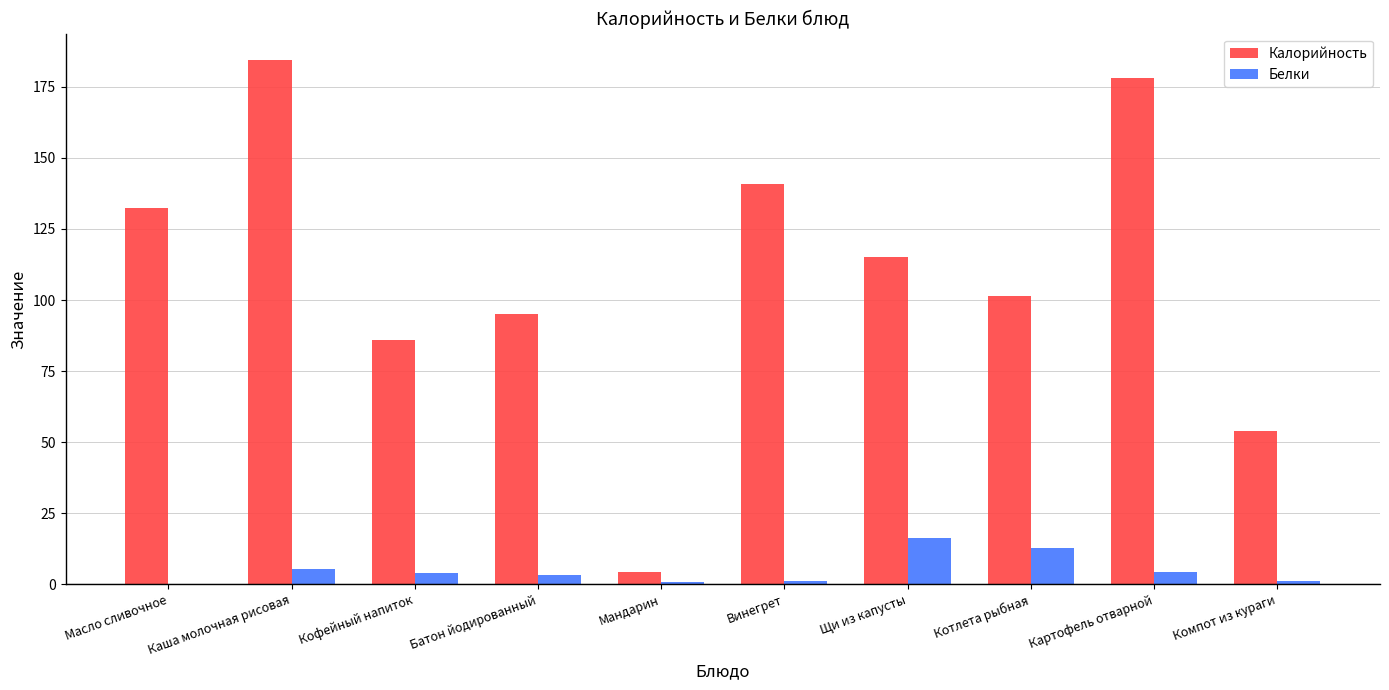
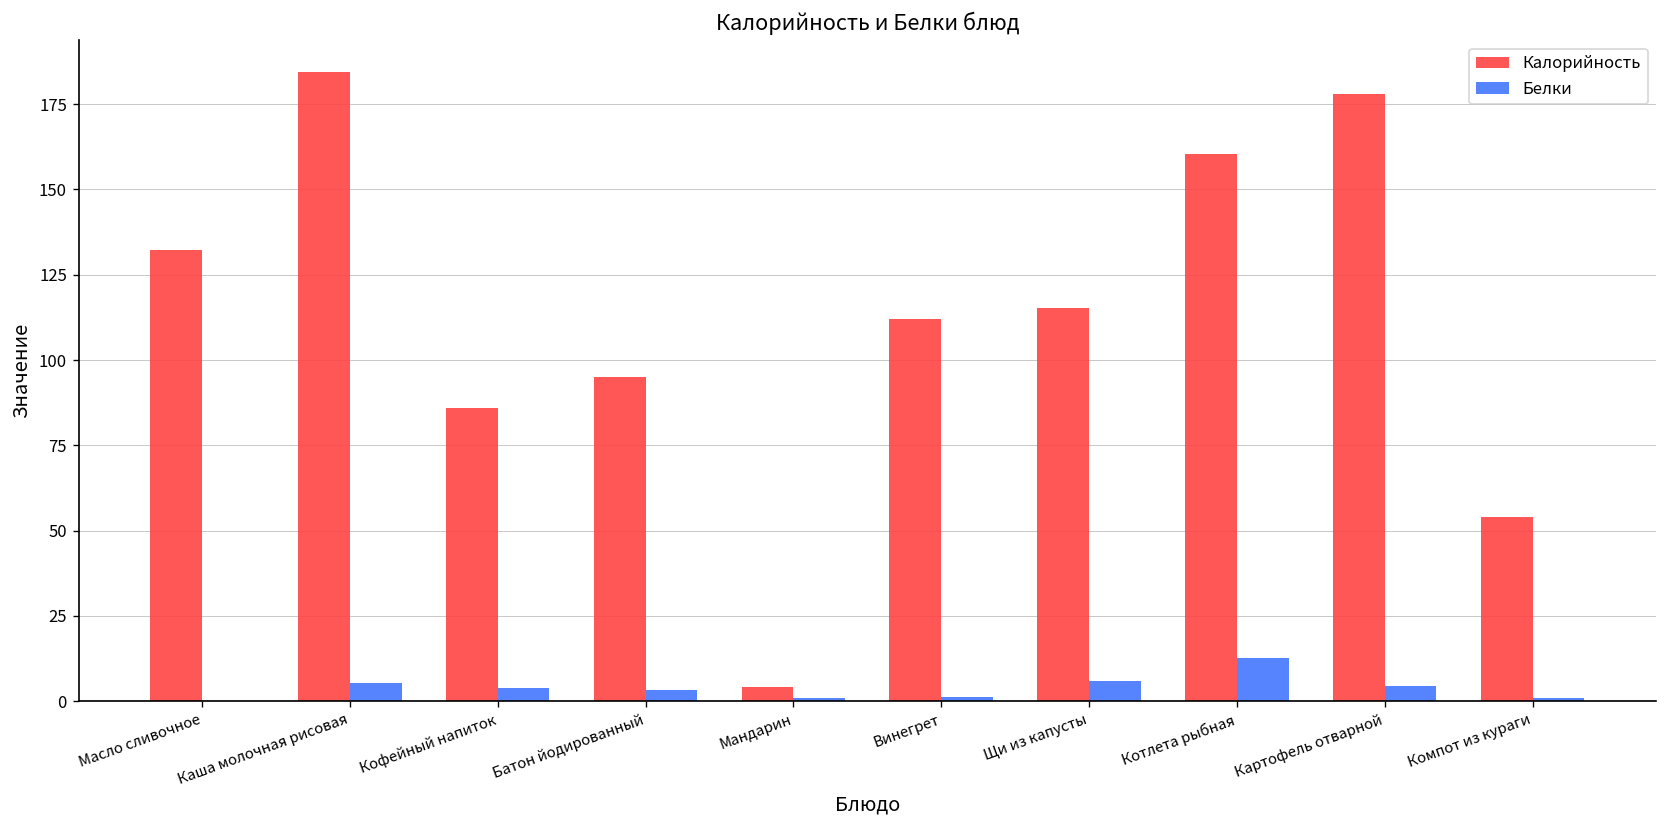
  {
    "Калорийность": {
      "Масло сливочное": 132,
      "Каша молочная рисовая": 185,
      "Кофейный напиток": 86,
      "Батон йодированный": 95,
      "Мандарин": 4,
-     "Винегрет": 141,
+     "Винегрет": 112,
      "Щи из капусты": 115,
-     "Котлета рыбная": 101,
+     "Котлета рыбная": 161,
      "Картофель отварной": 178,
      "Компот из кураги": 54
    },
    "Белки": {
      "Каша молочная рисовая": 5,
      "Кофейный напиток": 4,
      "Батон йодированный": 3,
      "Винегрет": 1,
-     "Щи из капусты": 16,
+     "Щи из капусты": 6,
      "Котлета рыбная": 13,
      "Картофель отварной": 5,
      "Компот из кураги": 1
    }
  }
